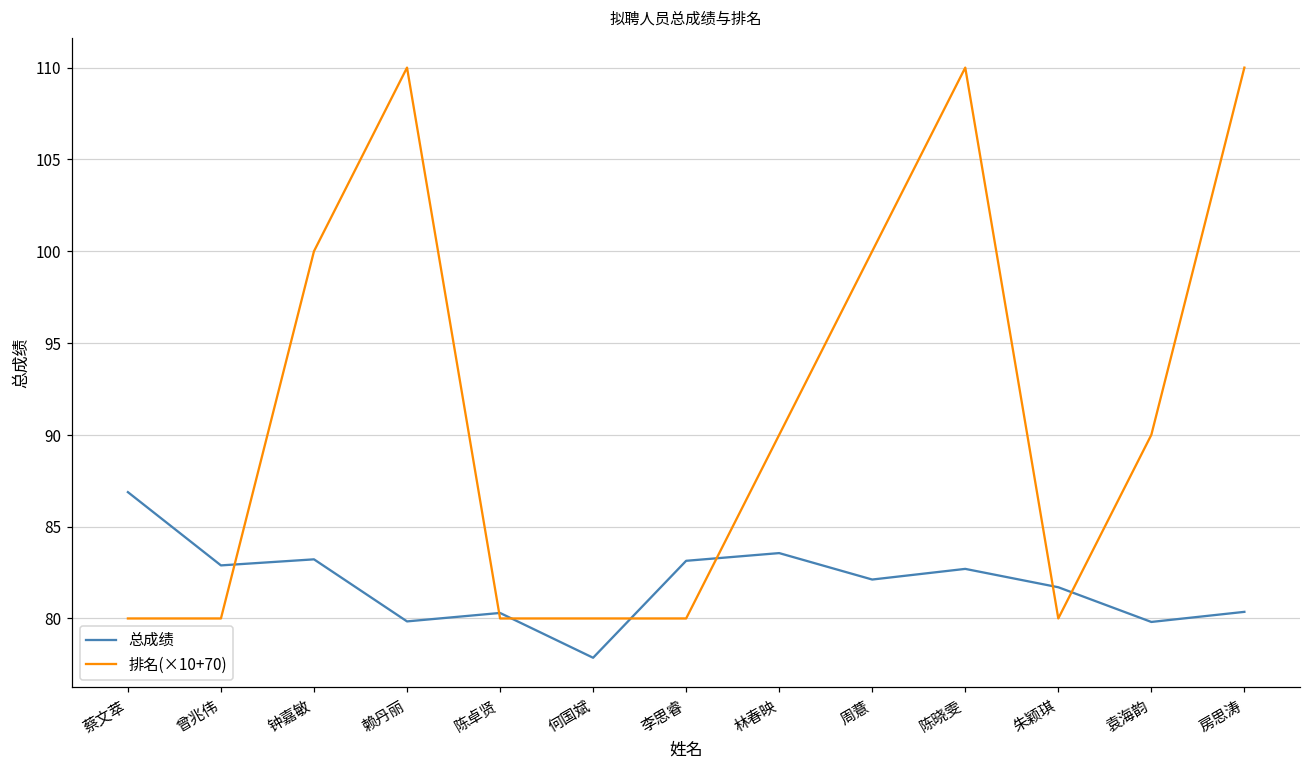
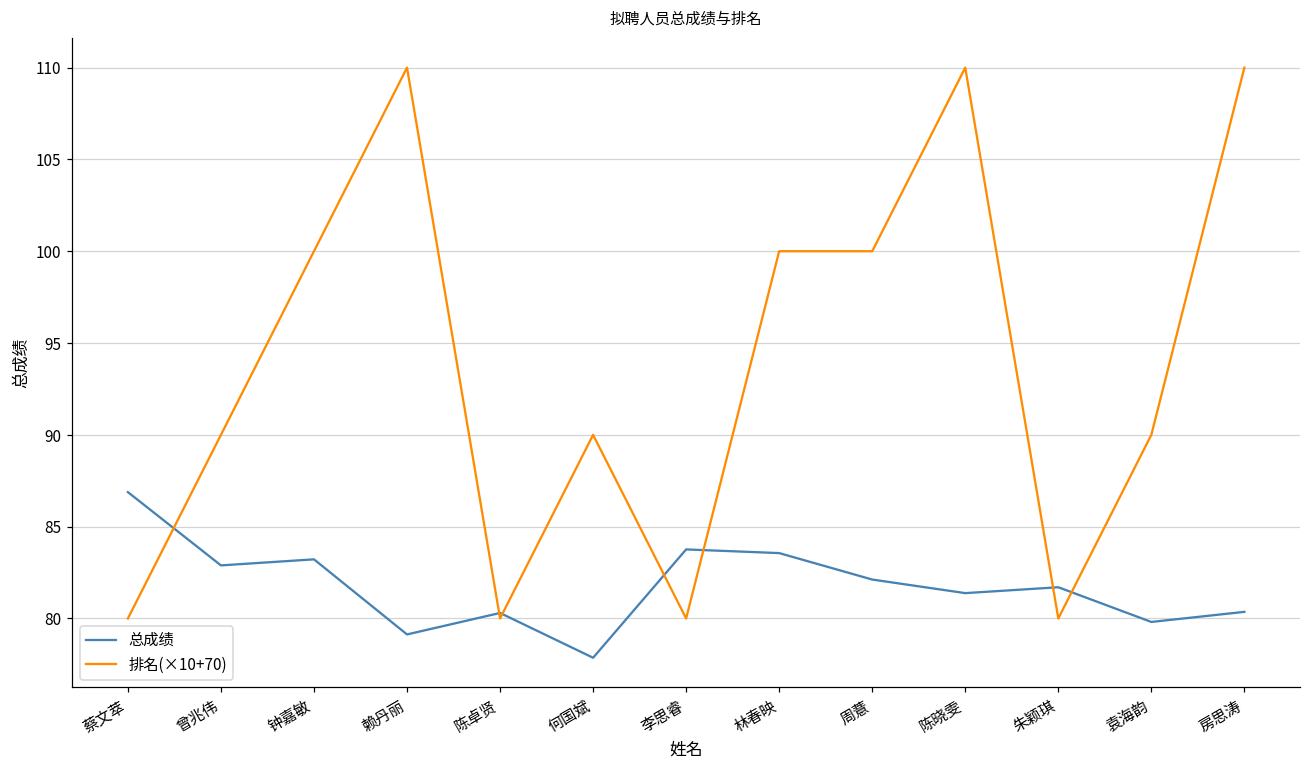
  {
    "总成绩": {
      "蔡文萃": 86.9,
      "曾兆伟": 82.9,
      "钟嘉敏": 83.2,
-     "赖丹丽": 79.8,
+     "赖丹丽": 79.1,
      "陈卓贤": 80.3,
      "何国斌": 77.9,
-     "李思睿": 83.1,
+     "李思睿": 83.8,
      "林春映": 83.6,
      "周薏": 82.1,
-     "陈晓雯": 82.7,
+     "陈晓雯": 81.4,
      "朱颖琪": 81.7,
      "袁海韵": 79.8,
      "房思涛": 80.4
    },
    "排名(×10+70)": {
      "蔡文萃": 80.0,
-     "曾兆伟": 80.0,
+     "曾兆伟": 90.0,
      "钟嘉敏": 100.0,
      "赖丹丽": 110.0,
      "陈卓贤": 80.0,
-     "何国斌": 80.0,
+     "何国斌": 90.0,
      "李思睿": 80.0,
-     "林春映": 90.0,
+     "林春映": 100.0,
      "周薏": 100.0,
      "陈晓雯": 110.0,
      "朱颖琪": 80.0,
      "袁海韵": 90.0,
      "房思涛": 110.0
    }
  }
